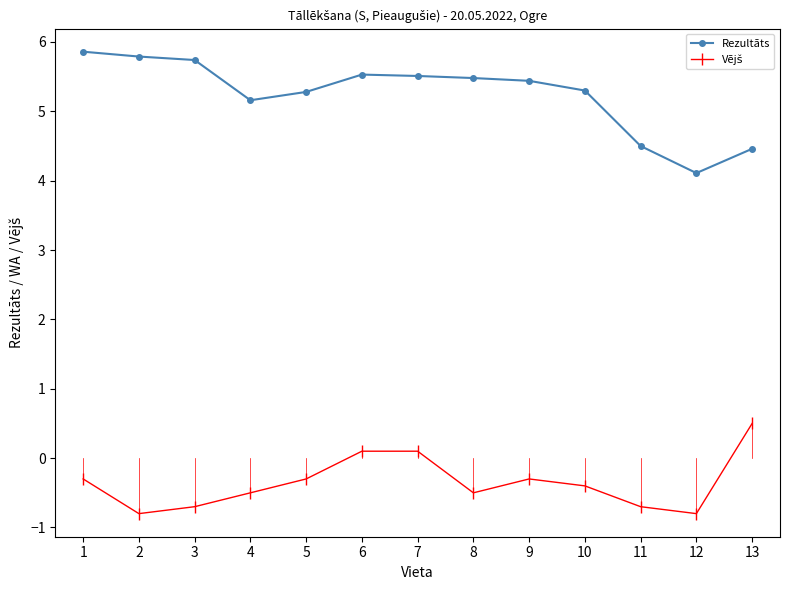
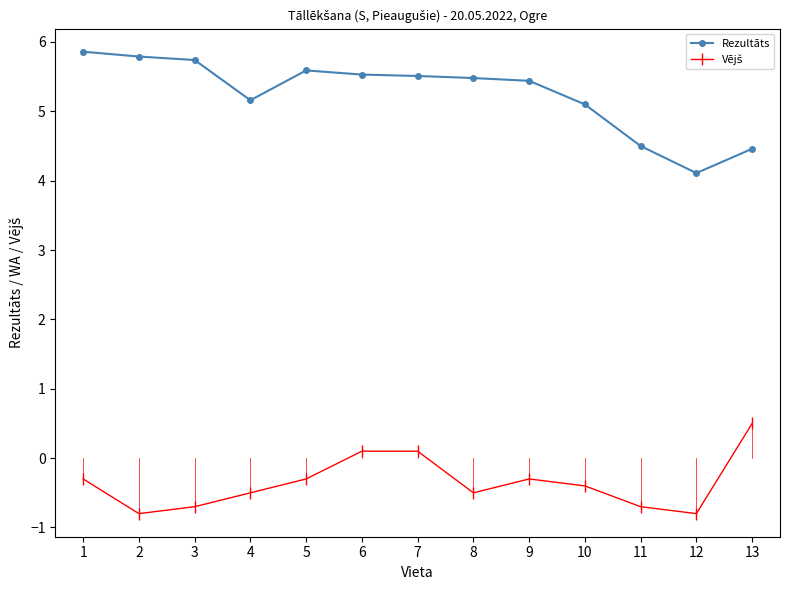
  {
    "Rezultāts": {
      "1": 5.9,
      "2": 5.8,
      "3": 5.7,
      "4": 5.2,
-     "5": 5.3,
+     "5": 5.6,
      "6": 5.5,
      "7": 5.5,
      "8": 5.5,
      "9": 5.4,
-     "10": 5.3,
+     "10": 5.1,
      "11": 4.5,
      "12": 4.1,
      "13": 4.5
    }
  }
